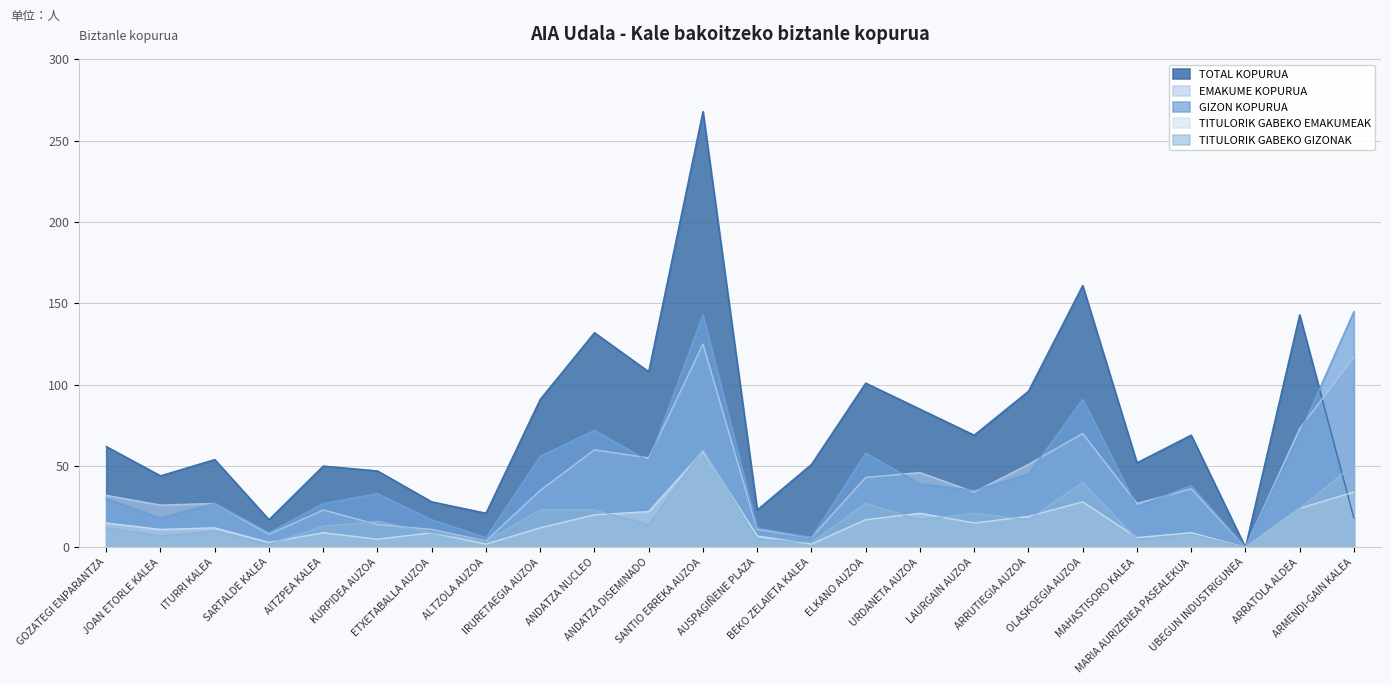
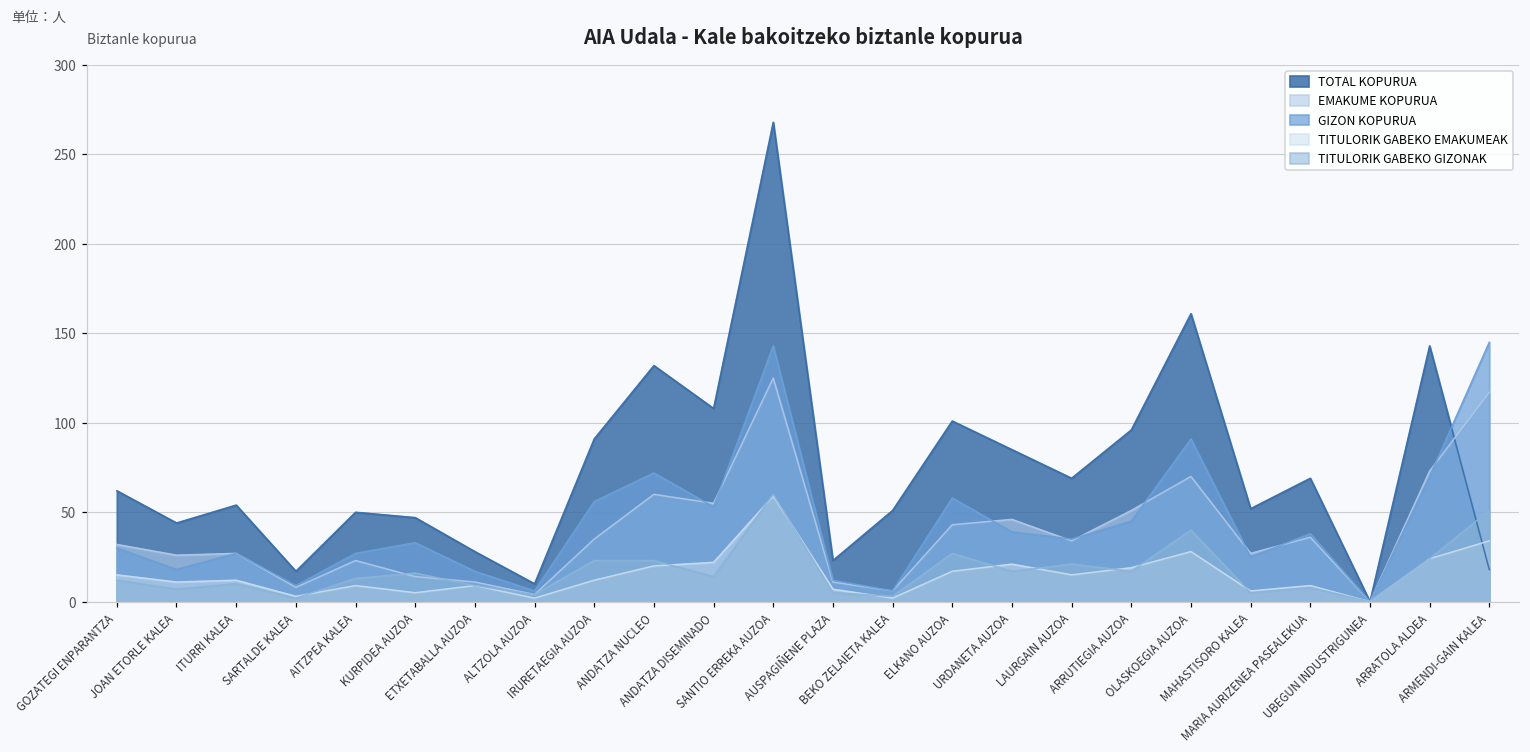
  {
    "TOTAL KOPURUA": {
      "GOZATEGI ENPARANTZA": 62,
      "JOAN ETORLE KALEA": 44,
      "ITURRI KALEA": 54,
      "SARTALDE KALEA": 17,
      "AITZPEA KALEA": 50,
      "KURPIDEA AUZOA": 47,
      "ETXETABALLA AUZOA": 28,
-     "ALTZOLA AUZOA": 21,
+     "ALTZOLA AUZOA": 10,
      "IRURETAEGIA AUZOA": 91,
      "ANDATZA NUCLEO": 132,
      "ANDATZA DISEMINADO": 108,
      "SANTIO ERREKA AUZOA": 268,
      "AUSPAGIÑENE PLAZA": 23,
      "BEKO ZELAIETA KALEA": 51,
      "ELKANO AUZOA": 101,
      "URDANETA AUZOA": 85,
      "LAURGAIN AUZOA": 69,
      "ARRUTIEGIA AUZOA": 96,
      "OLASKOEGIA AUZOA": 161,
      "MAHASTISORO KALEA": 52,
      "MARIA AURIZENEA PASEALEKUA": 69,
      "ARRATOLA ALDEA": 143,
      "ARMENDI-GAIN KALEA": 18
    }
  }
